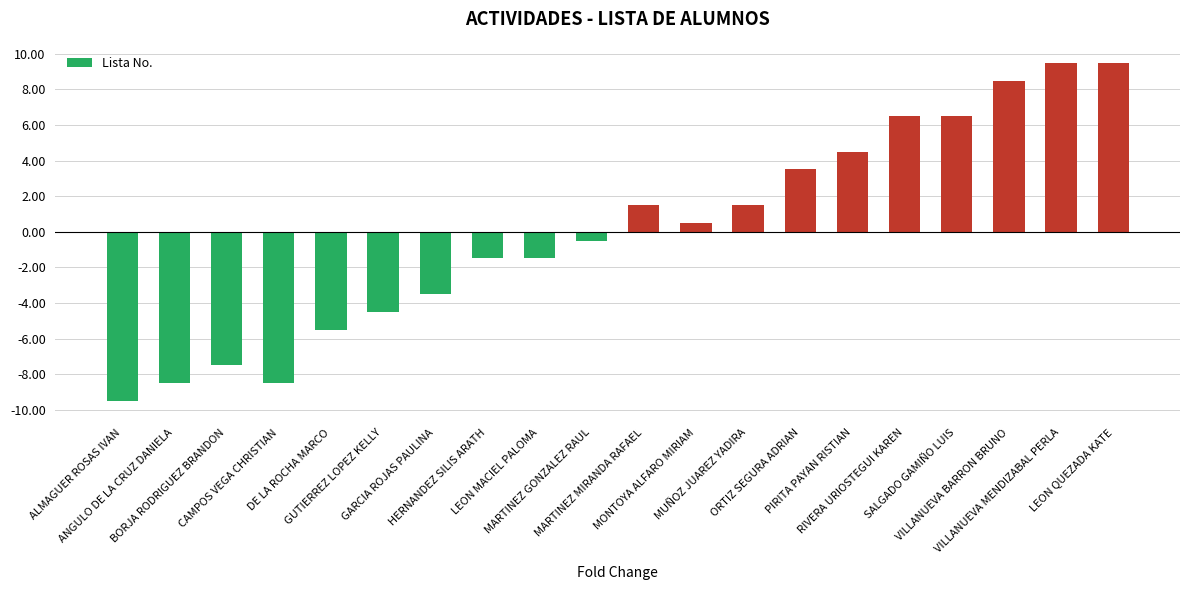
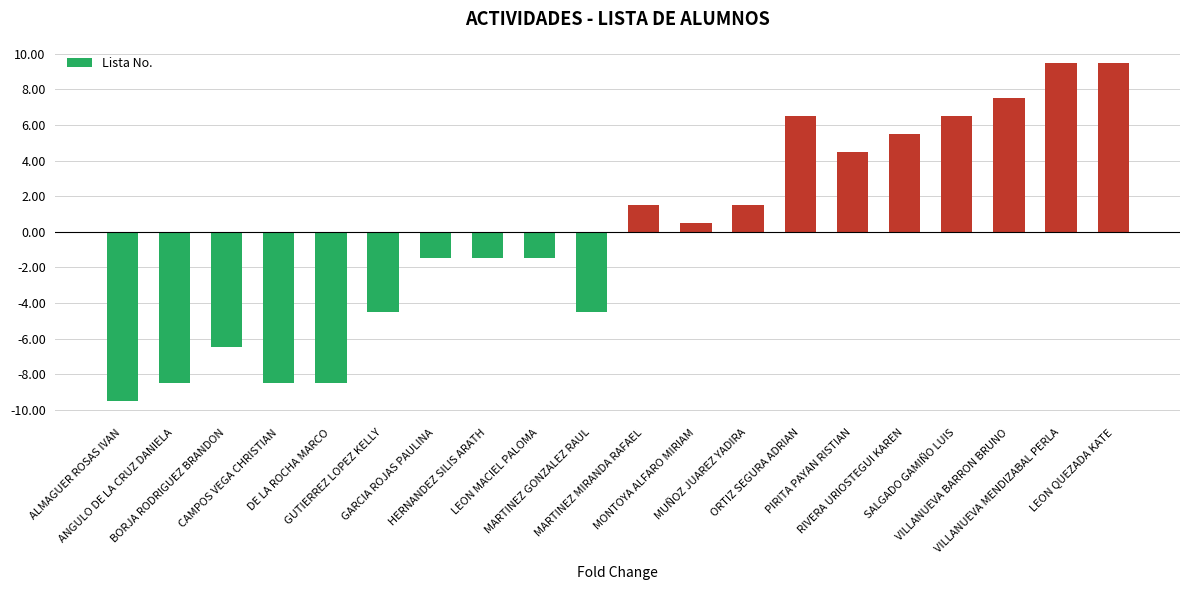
  {
    "ALMAGUER ROSAS IVAN": -9.5,
    "ANGULO DE LA CRUZ DANIELA": -8.5,
-   "BORJA RODRIGUEZ BRANDON": -7.5,
+   "BORJA RODRIGUEZ BRANDON": -6.5,
    "CAMPOS VEGA CHRISTIAN": -8.5,
-   "DE LA ROCHA MARCO": -5.5,
+   "DE LA ROCHA MARCO": -8.5,
    "GUTIERREZ LOPEZ KELLY": -4.5,
-   "GARCIA ROJAS PAULINA": -3.5,
+   "GARCIA ROJAS PAULINA": -1.5,
    "HERNANDEZ SILIS ARATH": -1.5,
    "LEON MACIEL PALOMA": -1.5,
-   "MARTINEZ GONZALEZ RAUL": -0.5,
+   "MARTINEZ GONZALEZ RAUL": -4.5,
    "MARTINEZ MIRANDA RAFAEL": 1.5,
    "MONTOYA ALFARO MIRIAM": 0.5,
    "MUÑOZ JUAREZ YADIRA": 1.5,
-   "ORTIZ SEGURA ADRIAN": 3.5,
+   "ORTIZ SEGURA ADRIAN": 6.5,
    "PIRITA PAYAN RISTIAN": 4.5,
-   "RIVERA URIOSTEGUI KAREN": 6.5,
+   "RIVERA URIOSTEGUI KAREN": 5.5,
    "SALGADO GAMIÑO LUIS": 6.5,
-   "VILLANUEVA BARRON BRUNO": 8.5,
+   "VILLANUEVA BARRON BRUNO": 7.5,
    "VILLANUEVA MENDIZABAL PERLA": 9.5,
    "LEON QUEZADA KATE": 9.5
  }
